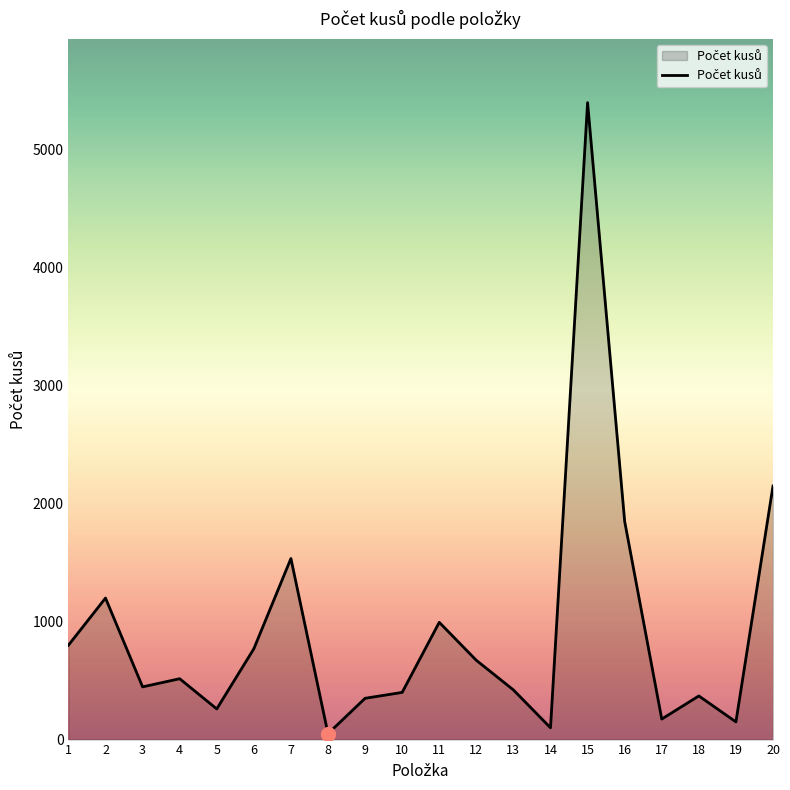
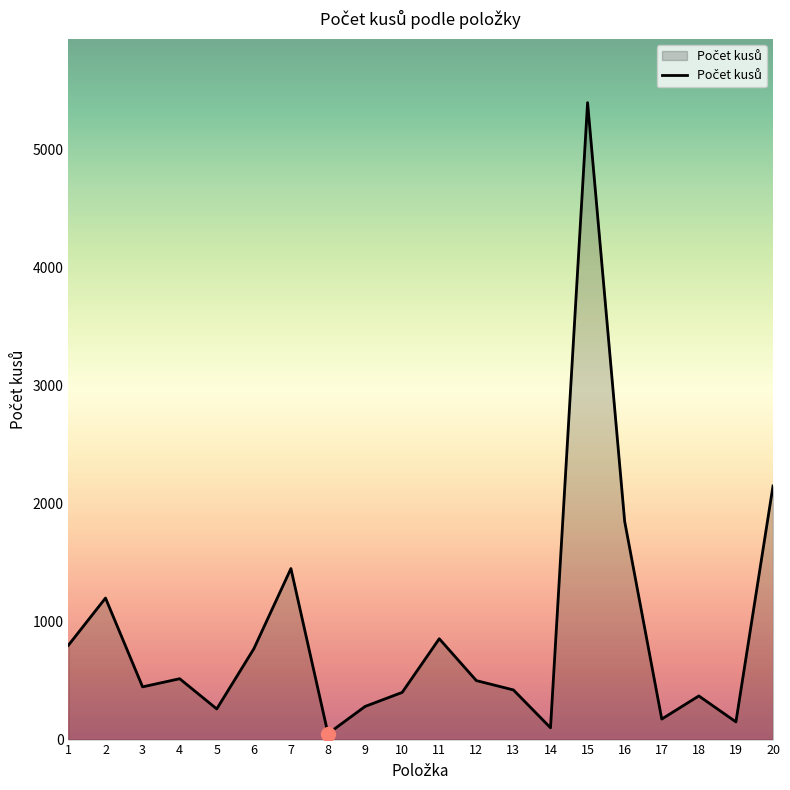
  {
    "Počet kusů": {
      "1": 800,
      "2": 1200,
      "3": 450,
      "4": 520,
      "5": 260,
      "6": 770,
-     "7": 1540,
-     "9": 350,
+     "7": 1450,
+     "9": 280,
      "10": 400,
-     "11": 990,
-     "12": 670,
+     "11": 860,
+     "12": 500,
      "13": 420,
      "14": 100,
      "15": 5400,
      "16": 1850,
      "17": 170,
      "18": 370,
      "19": 150,
      "20": 2150
    }
  }
